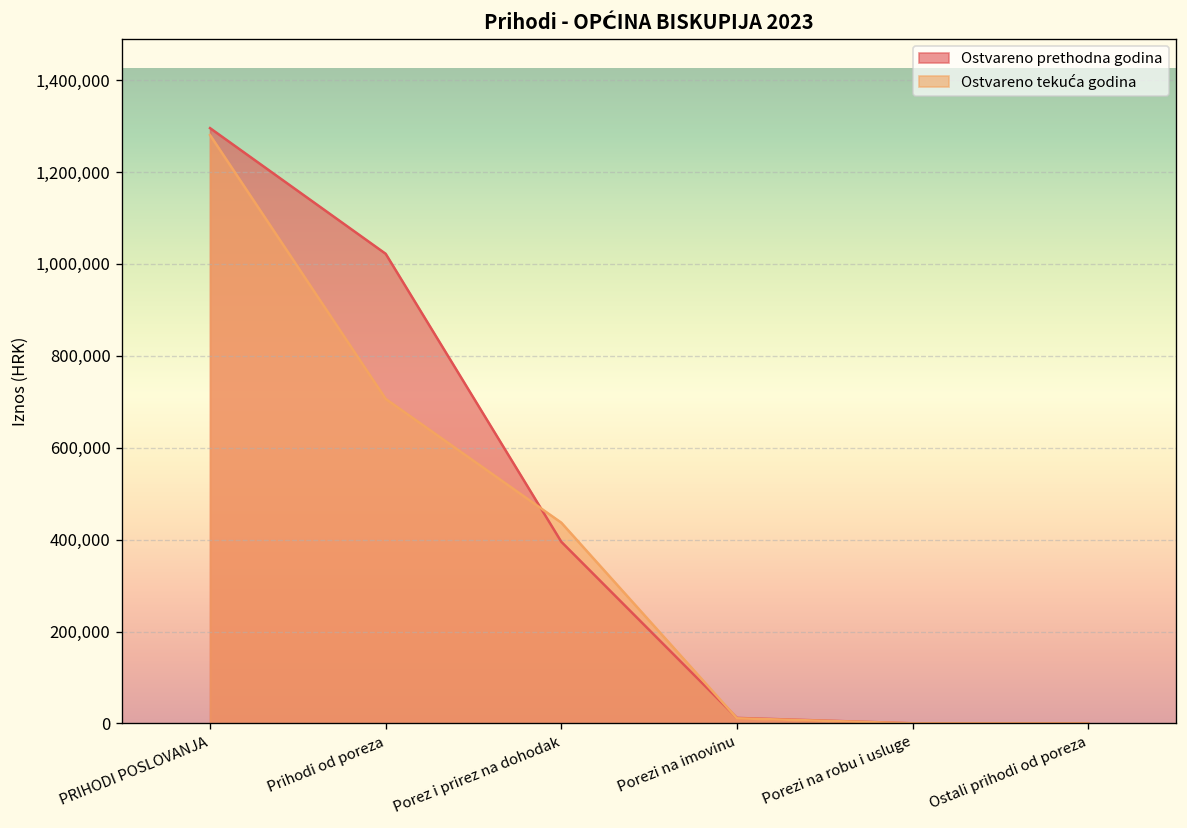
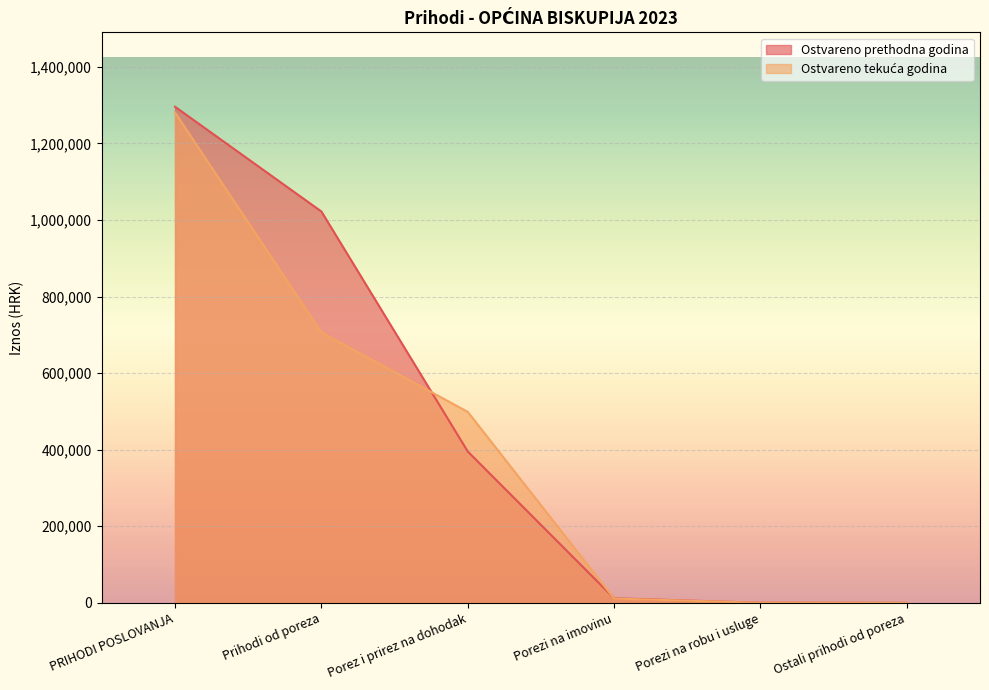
  {
    "Ostvareno prethodna godina": {
      "PRIHODI POSLOVANJA": "1,300,000",
      "Prihodi od poreza": "1,020,000",
      "Porez i prirez na dohodak": "400,000"
    },
    "Ostvareno tekuća godina": {
      "PRIHODI POSLOVANJA": "1,280,000",
      "Prihodi od poreza": "710,000",
-     "Porez i prirez na dohodak": "440,000"
+     "Porez i prirez na dohodak": "500,000"
    }
  }
